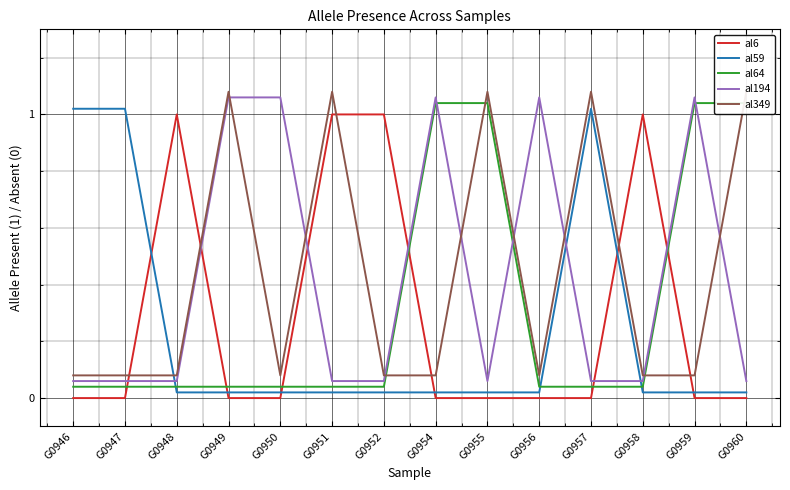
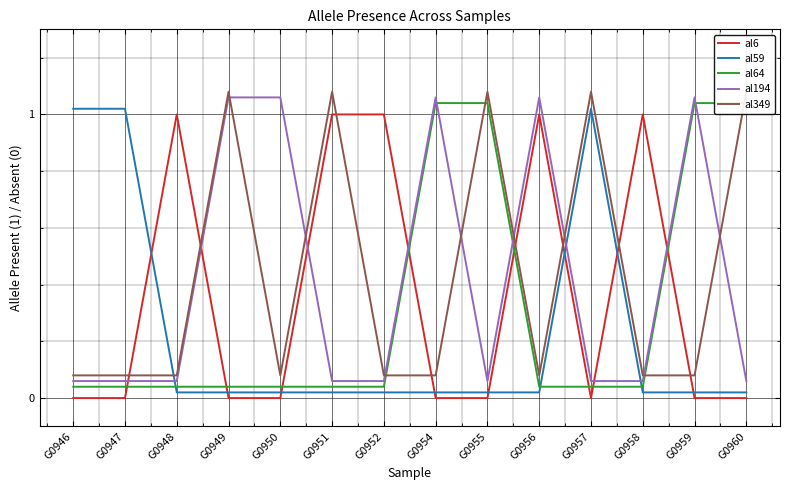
  {
    "al6": {
      "G0946": 0,
      "G0947": 0,
      "G0948": 1,
      "G0949": 0,
      "G0950": 0,
      "G0951": 1,
      "G0952": 1,
      "G0954": 0,
      "G0955": 0,
-     "G0956": 0,
+     "G0956": 1,
      "G0957": 0,
      "G0958": 1,
      "G0959": 0,
      "G0960": 0
    },
    "al59": {
      "G0946": 1.02,
      "G0947": 1.02,
      "G0948": 0.02,
      "G0949": 0.02,
      "G0950": 0.02,
      "G0951": 0.02,
      "G0952": 0.02,
      "G0954": 0.02,
      "G0955": 0.02,
      "G0956": 0.02,
      "G0957": 1.02,
      "G0958": 0.02,
      "G0959": 0.02,
      "G0960": 0.02
    },
    "al64": {
      "G0946": 0.04,
      "G0947": 0.04,
      "G0948": 0.04,
      "G0949": 0.04,
      "G0950": 0.04,
      "G0951": 0.04,
      "G0952": 0.04,
      "G0954": 1.04,
      "G0955": 1.04,
      "G0956": 0.04,
      "G0957": 0.04,
      "G0958": 0.04,
      "G0959": 1.04
    },
    "al194": {
      "G0946": 0.06,
      "G0947": 0.06,
      "G0948": 0.06,
      "G0949": 1.06,
      "G0950": 1.06,
      "G0951": 0.06,
      "G0952": 0.06,
      "G0954": 1.06,
      "G0955": 0.06,
      "G0956": 1.06,
      "G0957": 0.06,
      "G0958": 0.06,
      "G0959": 1.06,
      "G0960": 0.06
    },
    "al349": {
      "G0946": 0.08,
      "G0947": 0.08,
      "G0948": 0.08,
      "G0949": 1.08,
      "G0950": 0.08,
      "G0951": 1.08,
      "G0952": 0.08,
      "G0954": 0.08,
      "G0955": 1.08,
      "G0956": 0.08,
      "G0957": 1.08,
      "G0958": 0.08,
      "G0959": 0.08
    }
  }
